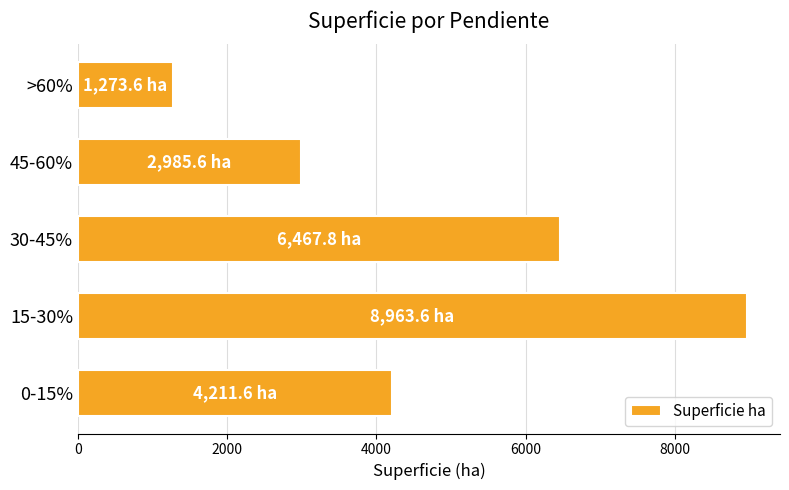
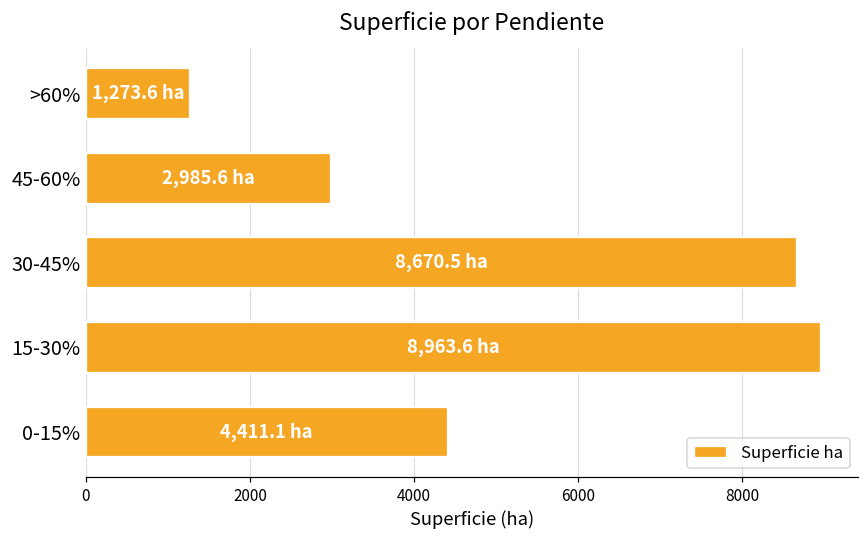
  {
    ">60%": "1,273.6",
    "45-60%": "2,985.6",
-   "30-45%": "6,467.8",
+   "30-45%": "8,670.5",
    "15-30%": "8,963.6",
-   "0-15%": "4,211.6"
+   "0-15%": "4,411.1"
  }
